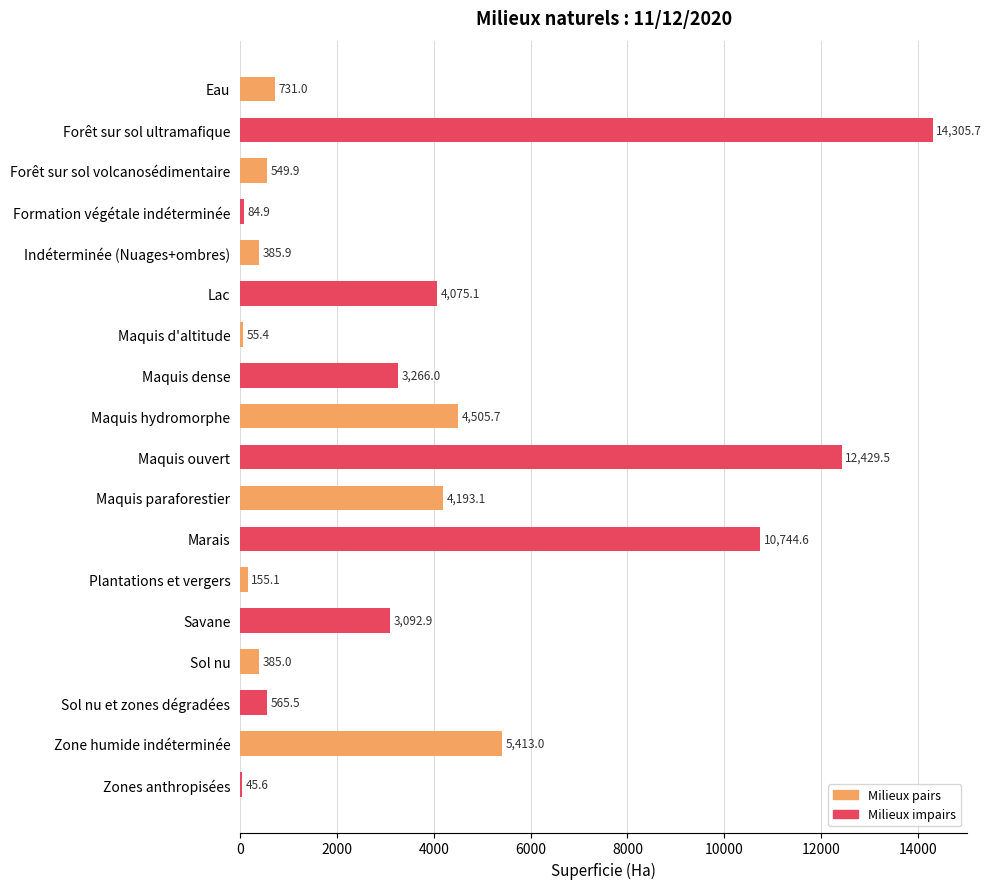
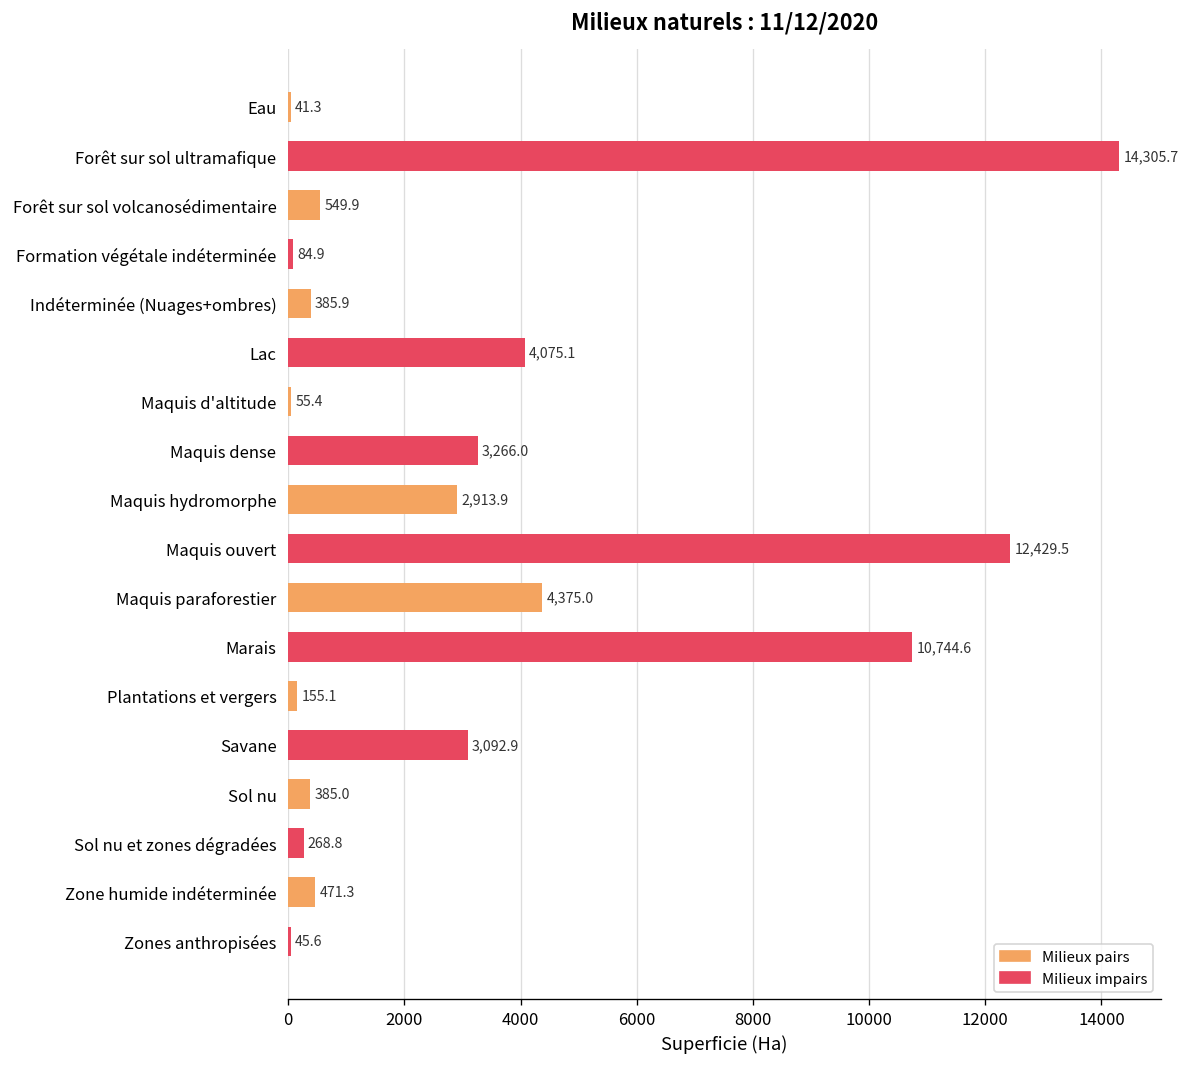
  {
-   "Eau": "731.0",
+   "Eau": "41.3",
    "Forêt sur sol ultramafique": "14,305.7",
    "Forêt sur sol volcanosédimentaire": "549.9",
    "Formation végétale indéterminée": "84.9",
    "Indéterminée (Nuages+ombres)": "385.9",
    "Lac": "4,075.1",
    "Maquis d'altitude": "55.4",
    "Maquis dense": "3,266.0",
-   "Maquis hydromorphe": "4,505.7",
+   "Maquis hydromorphe": "2,913.9",
    "Maquis ouvert": "12,429.5",
-   "Maquis paraforestier": "4,193.1",
+   "Maquis paraforestier": "4,375.0",
    "Marais": "10,744.6",
    "Plantations et vergers": "155.1",
    "Savane": "3,092.9",
    "Sol nu": "385.0",
-   "Sol nu et zones dégradées": "565.5",
-   "Zone humide indéterminée": "5,413.0",
+   "Sol nu et zones dégradées": "268.8",
+   "Zone humide indéterminée": "471.3",
    "Zones anthropisées": "45.6"
  }
